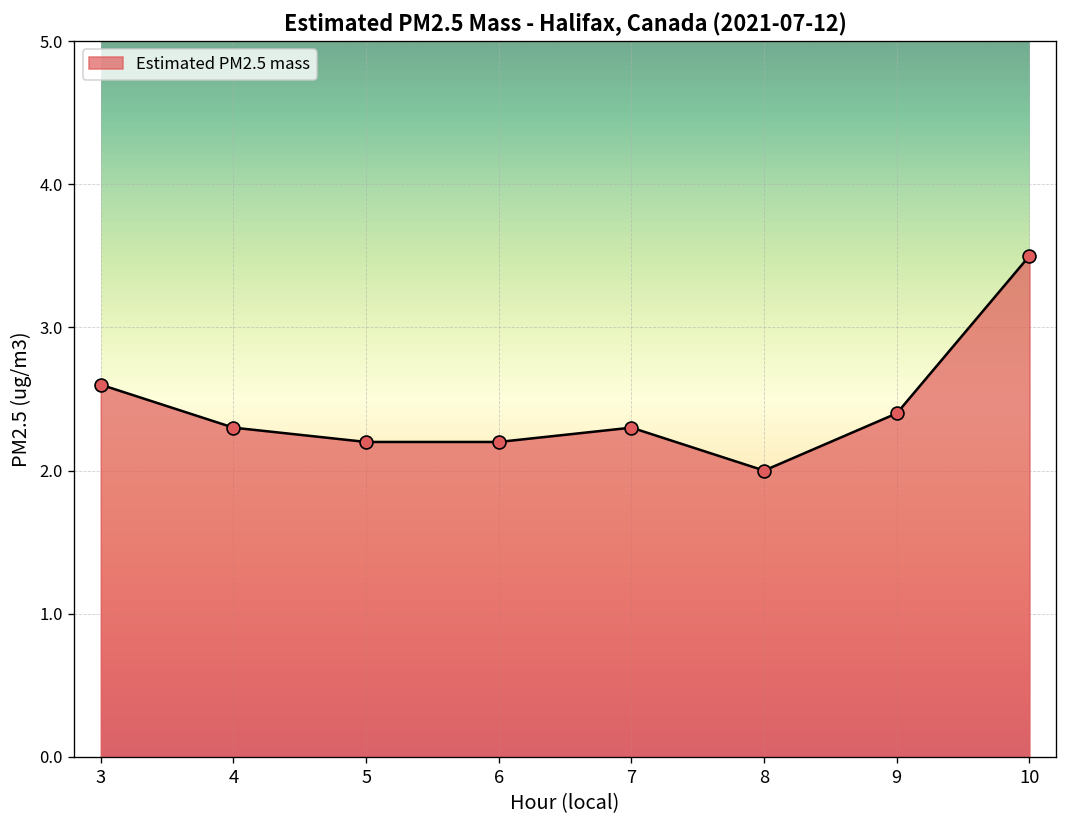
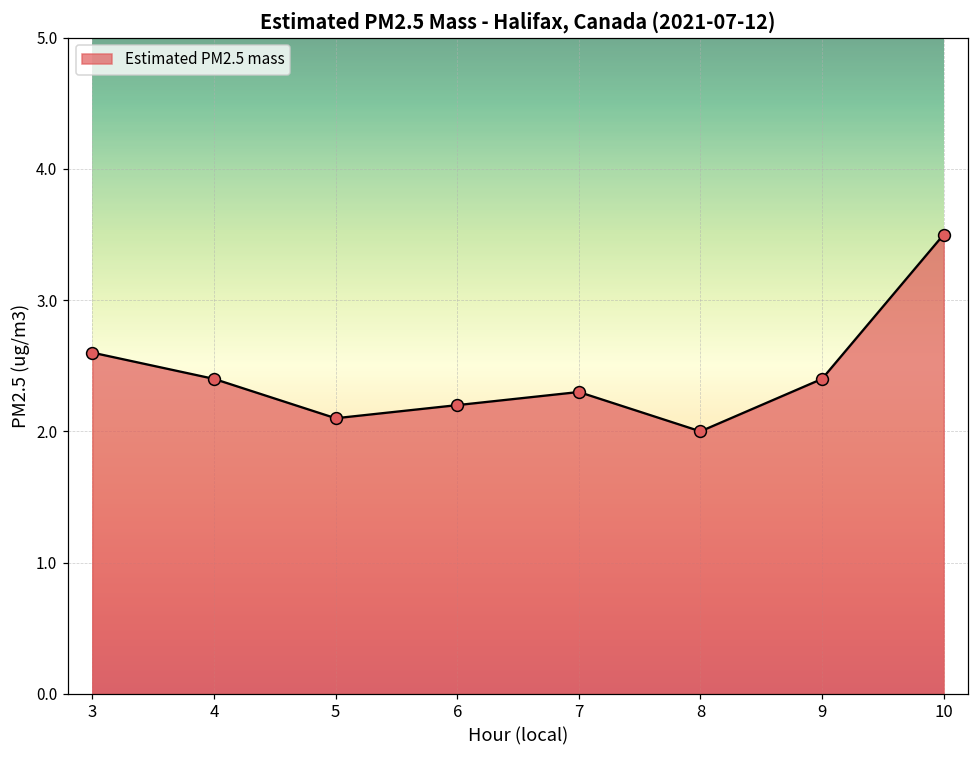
  {
    "3": 2.6,
-   "4": 2.3,
-   "5": 2.2,
+   "4": 2.4,
+   "5": 2.1,
    "6": 2.2,
    "7": 2.3,
    "8": 2.0,
    "9": 2.4,
    "10": 3.5
  }
